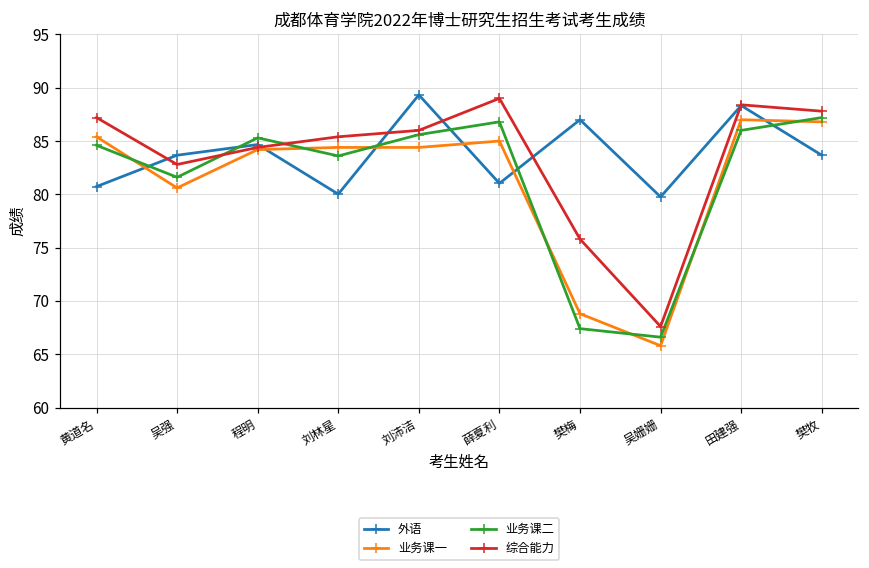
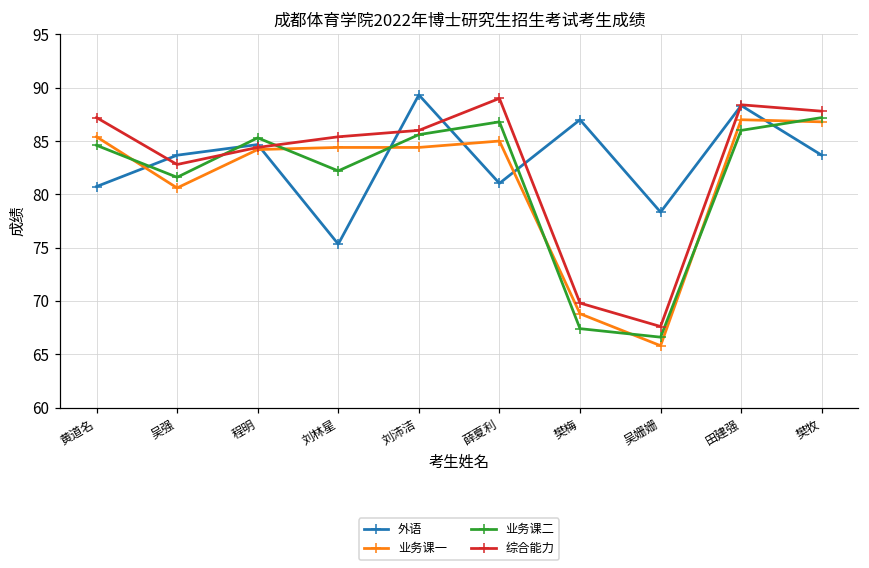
  {
    "外语": {
      "黄道名": 81,
      "吴强": 84,
      "程明": 85,
-     "刘林星": 80,
+     "刘林星": 75,
      "刘沛洁": 89,
      "薛夏利": 81,
      "樊梅": 87,
-     "吴姗姗": 80,
+     "吴姗姗": 78,
      "樊牧": 84
    },
    "业务课一": {
      "黄道名": 85,
      "吴强": 81,
      "刘林星": 84,
      "刘沛洁": 84,
      "薛夏利": 85,
      "樊梅": 69,
      "吴姗姗": 66,
      "田建强": 87,
      "樊牧": 87
    },
    "业务课二": {
      "黄道名": 85,
      "吴强": 82,
      "程明": 85,
-     "刘林星": 84,
+     "刘林星": 82,
      "刘沛洁": 86,
      "薛夏利": 87,
      "樊梅": 67,
      "吴姗姗": 67,
      "田建强": 86,
      "樊牧": 87
    },
    "综合能力": {
      "黄道名": 87,
      "吴强": 83,
      "刘林星": 85,
      "刘沛洁": 86,
      "薛夏利": 89,
-     "樊梅": 76,
+     "樊梅": 70,
      "吴姗姗": 68,
      "樊牧": 88
    }
  }
